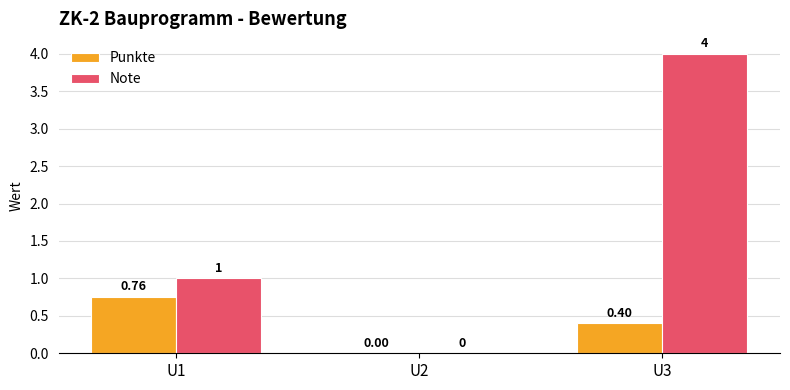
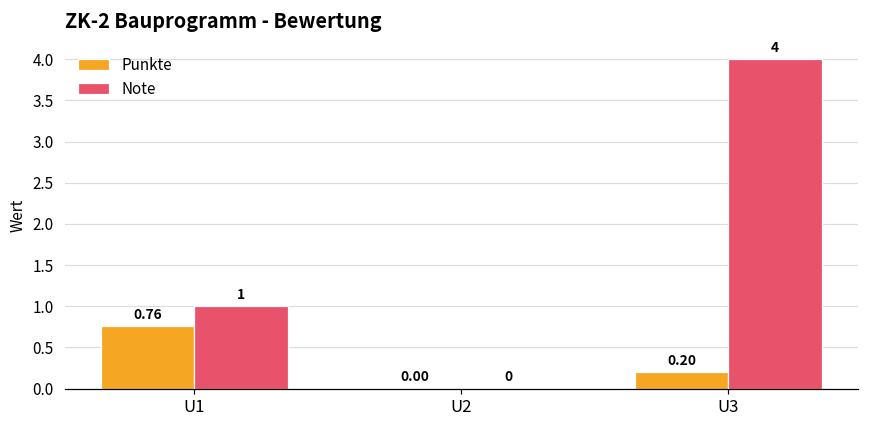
  {
    "Punkte": {
      "U1": 0.76,
      "U2": 0.00,
-     "U3": 0.40
+     "U3": 0.20
    },
    "Note": {
      "U1": 1,
      "U2": 0,
      "U3": 4
    }
  }
